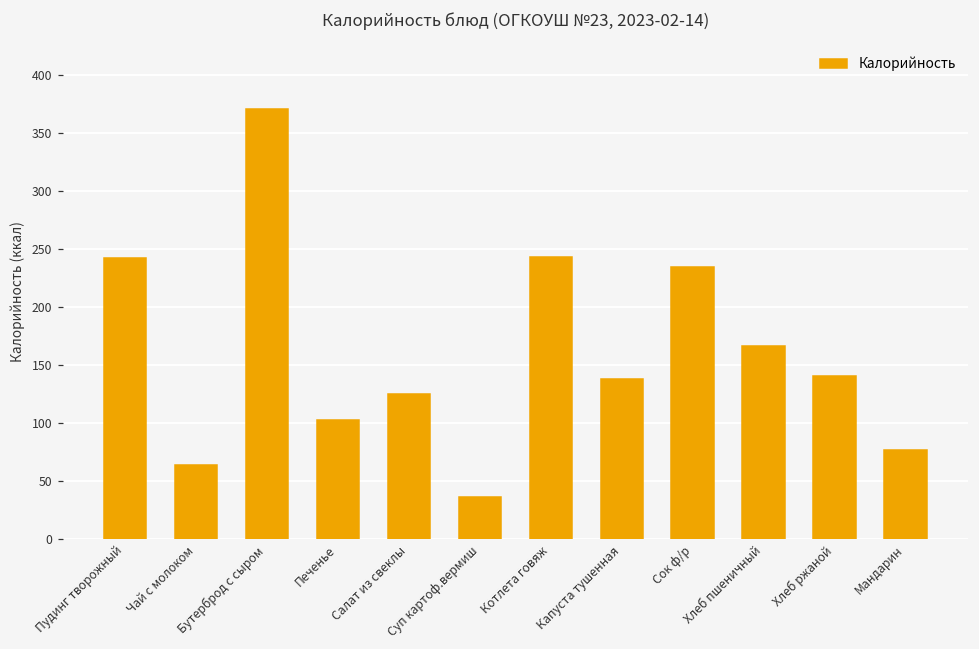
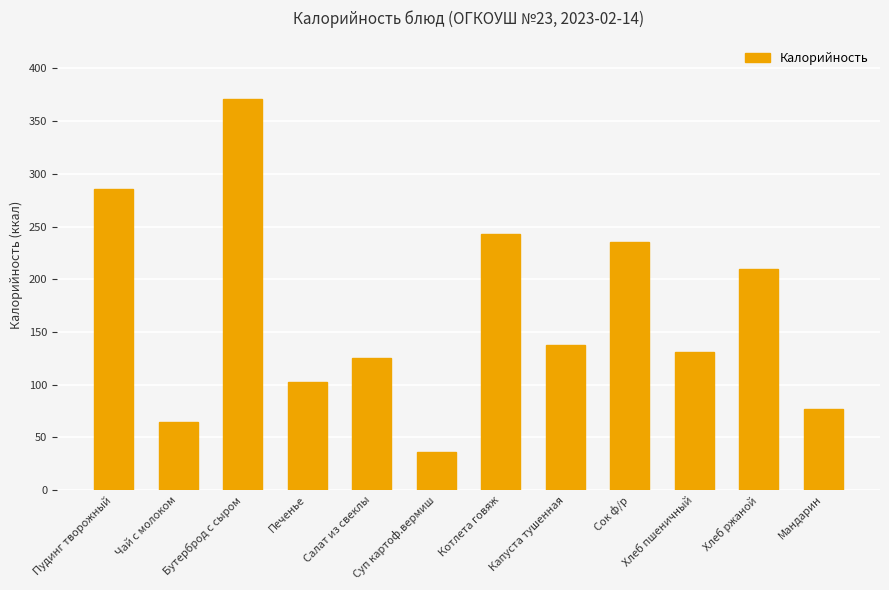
  {
-   "Пудинг творожный": 242,
+   "Пудинг творожный": 286,
    "Чай с молоком": 64,
    "Бутерброд с сыром": 371,
    "Печенье": 102,
    "Салат из свеклы": 125,
    "Суп картоф.вермиш": 36,
    "Котлета говяж": 243,
    "Капуста тушенная": 138,
    "Сок ф/р": 235,
-   "Хлеб пшеничный": 166,
-   "Хлеб ржаной": 141,
+   "Хлеб пшеничный": 131,
+   "Хлеб ржаной": 210,
    "Мандарин": 77
  }
